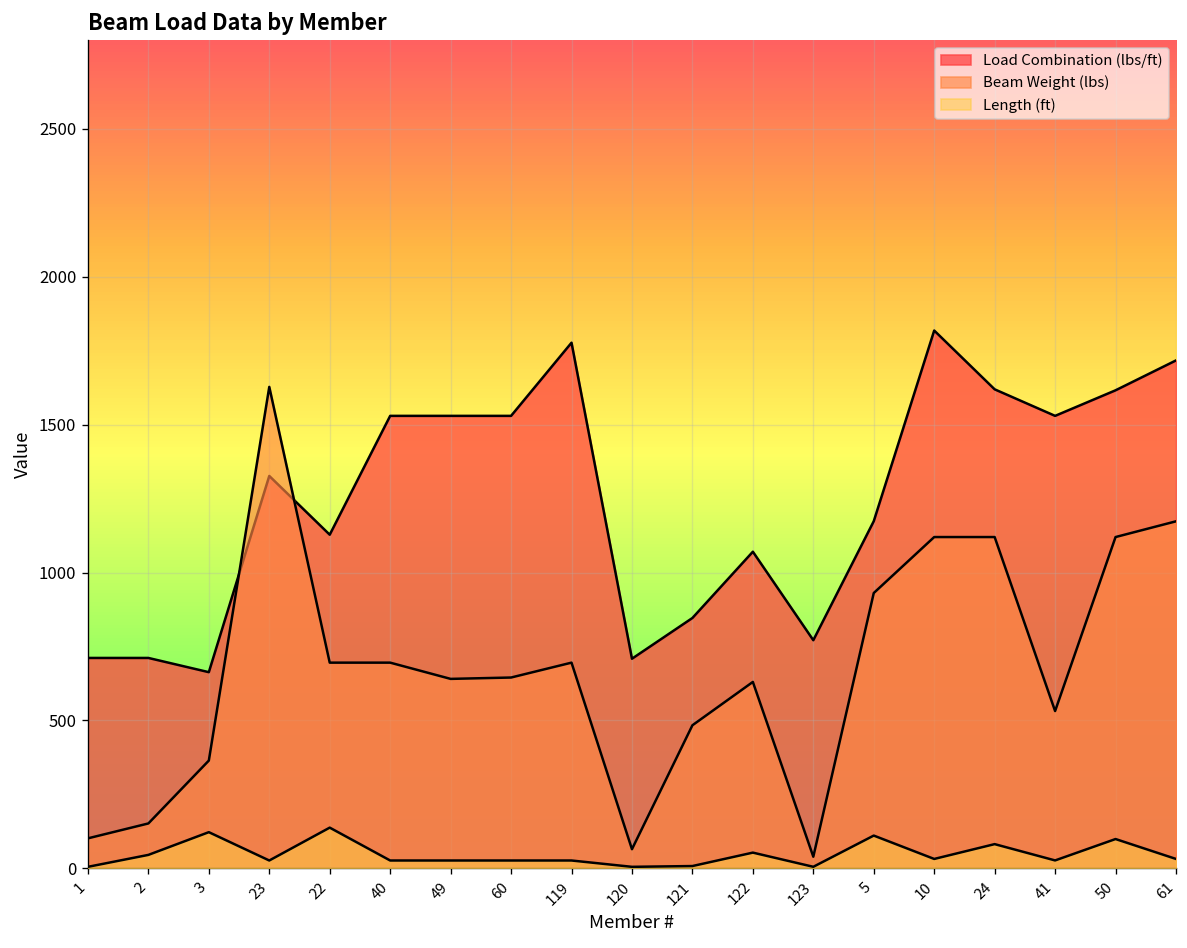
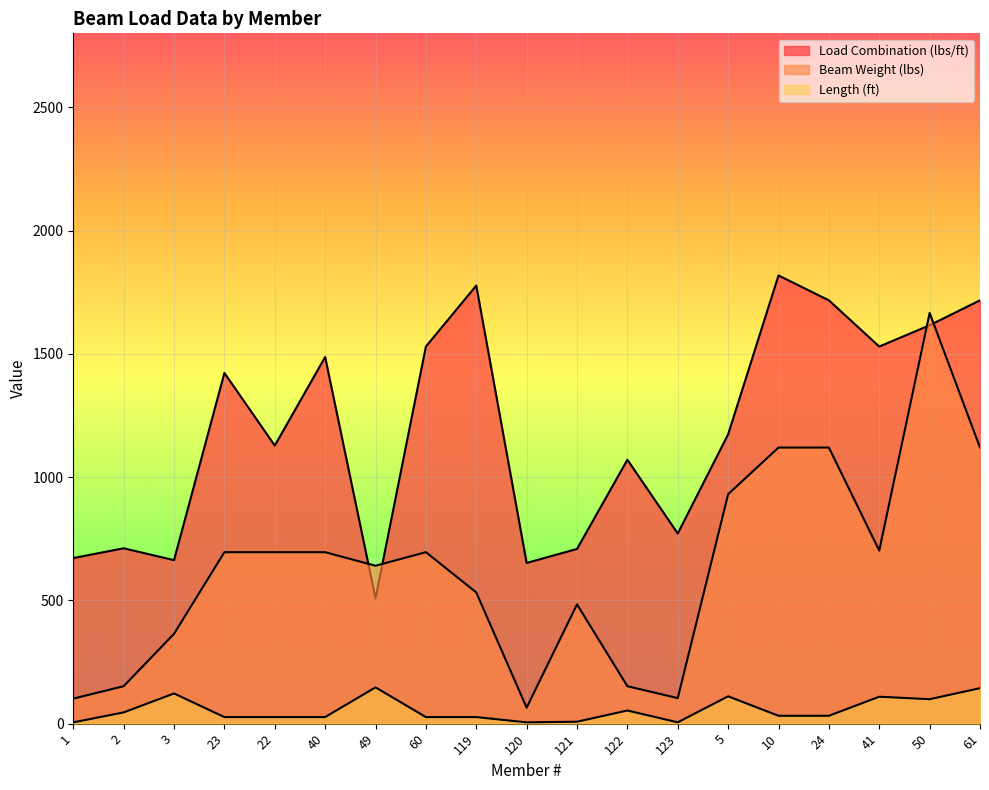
  {
    "Load Combination (lbs/ft)": {
-     "1": 710,
+     "1": 670,
      "2": 710,
      "3": 660,
-     "23": 1330,
+     "23": 1420,
      "22": 1130,
-     "40": 1530,
-     "49": 1530,
+     "40": 1490,
+     "49": 510,
      "60": 1530,
      "119": 1780,
-     "120": 710,
-     "121": 850,
+     "120": 650,
+     "121": 710,
      "122": 1070,
      "123": 770,
      "5": 1170,
      "10": 1820,
-     "24": 1620,
+     "24": 1720,
      "41": 1530,
      "50": 1620,
      "61": 1720
    },
    "Beam Weight (lbs)": {
      "1": 100,
      "2": 150,
      "3": 360,
-     "23": 1630,
+     "23": 700,
      "22": 700,
      "40": 700,
      "49": 640,
-     "60": 650,
-     "119": 700,
+     "60": 700,
+     "119": 530,
      "120": 60,
      "121": 480,
-     "122": 630,
-     "123": 40,
+     "122": 150,
+     "123": 100,
      "5": 930,
      "10": 1120,
      "24": 1120,
-     "41": 530,
-     "50": 1120,
-     "61": 1170
+     "41": 700,
+     "50": 1670,
+     "61": 1120
    },
    "Length (ft)": {
      "1": 10,
      "2": 50,
      "3": 120,
      "23": 30,
-     "22": 140,
+     "22": 30,
      "40": 30,
-     "49": 30,
+     "49": 150,
      "60": 30,
      "119": 30,
      "120": 10,
      "121": 10,
      "122": 50,
      "123": 10,
      "5": 110,
      "10": 30,
-     "24": 80,
-     "41": 30,
+     "24": 30,
+     "41": 110,
      "50": 100,
-     "61": 30
+     "61": 140
    }
  }
